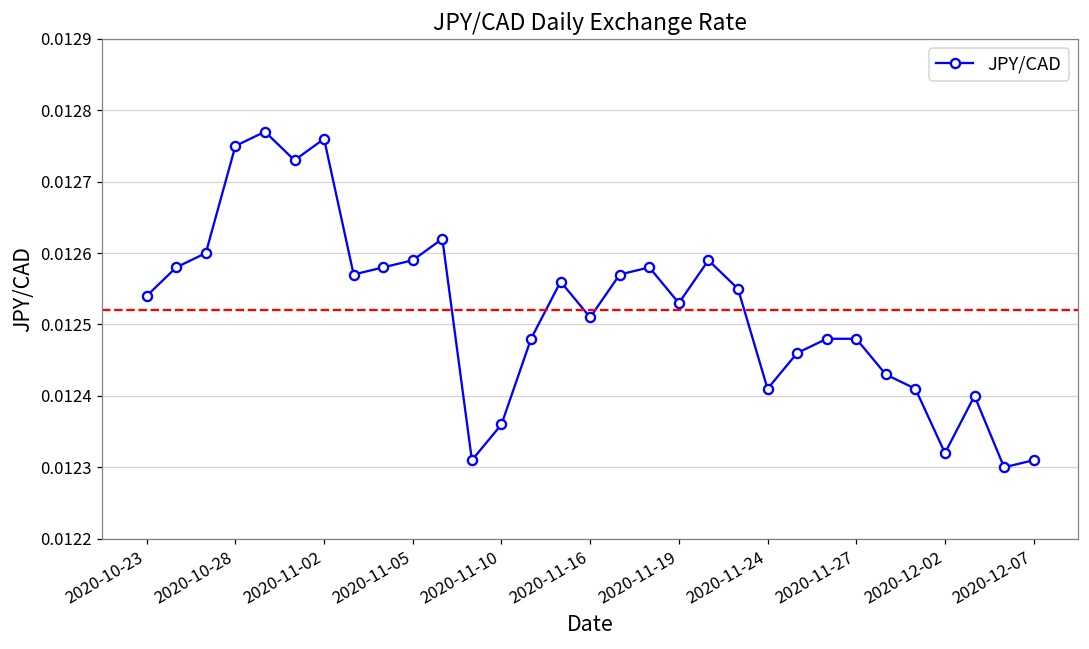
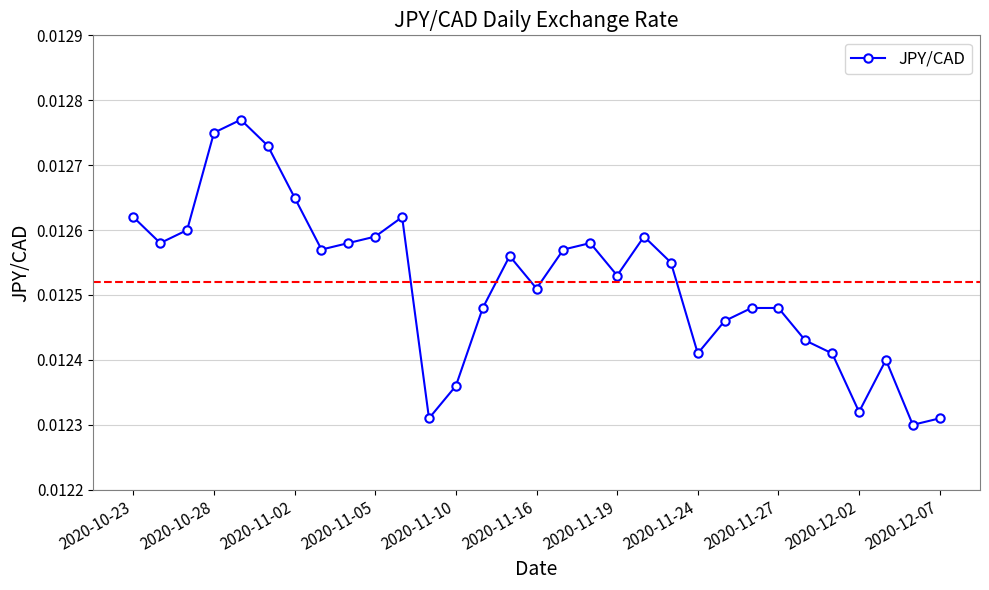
  {
-   "2020-10-23": 0.01254,
+   "2020-10-23": 0.01262,
    "2020-10-28": 0.01275,
-   "2020-11-02": 0.01276,
+   "2020-11-02": 0.01265,
    "2020-11-05": 0.01259,
    "2020-11-10": 0.01236,
    "2020-11-16": 0.01251,
    "2020-11-19": 0.01253,
    "2020-11-24": 0.01241,
    "2020-11-27": 0.01248,
    "2020-12-02": 0.01232,
    "2020-12-07": 0.01231
  }
